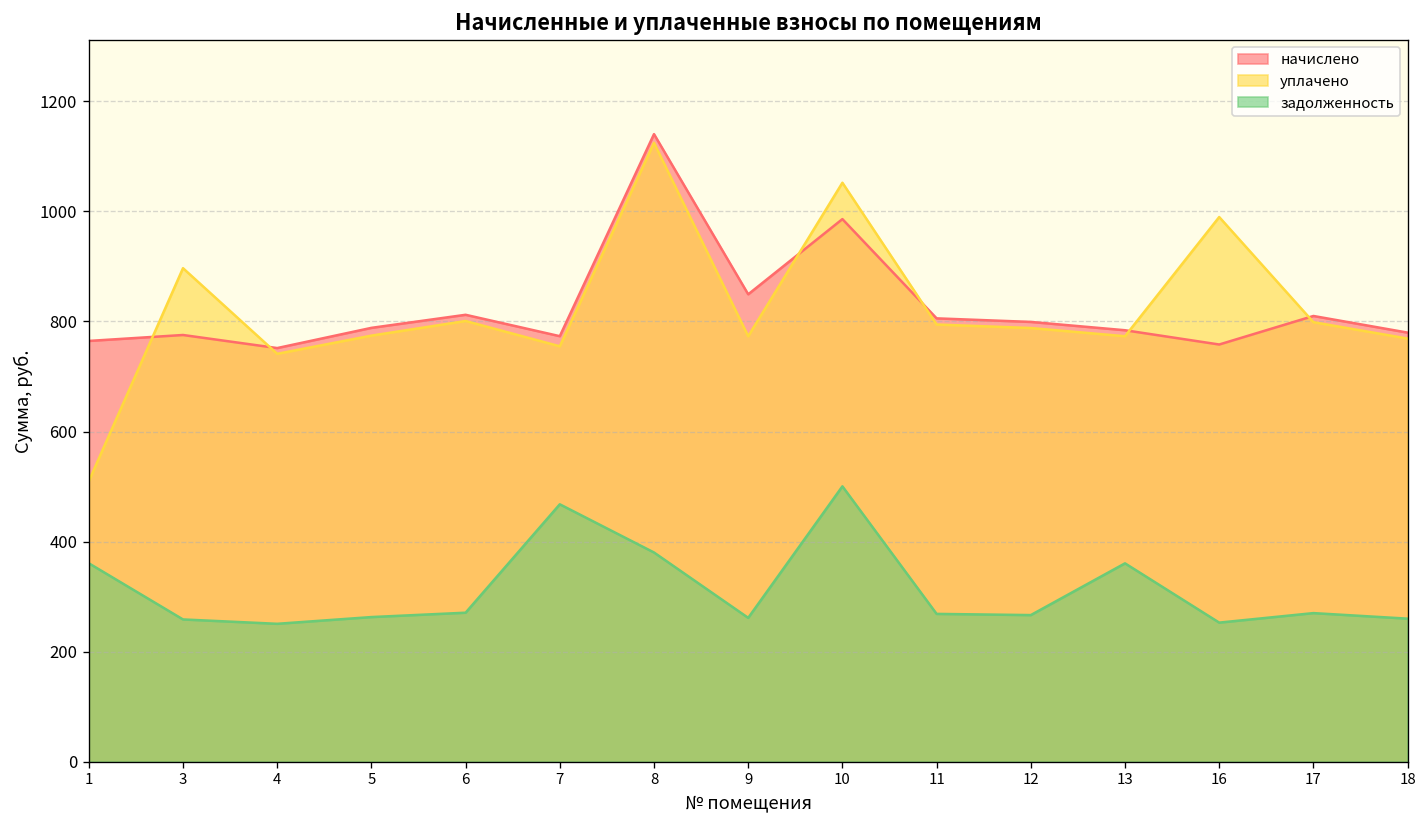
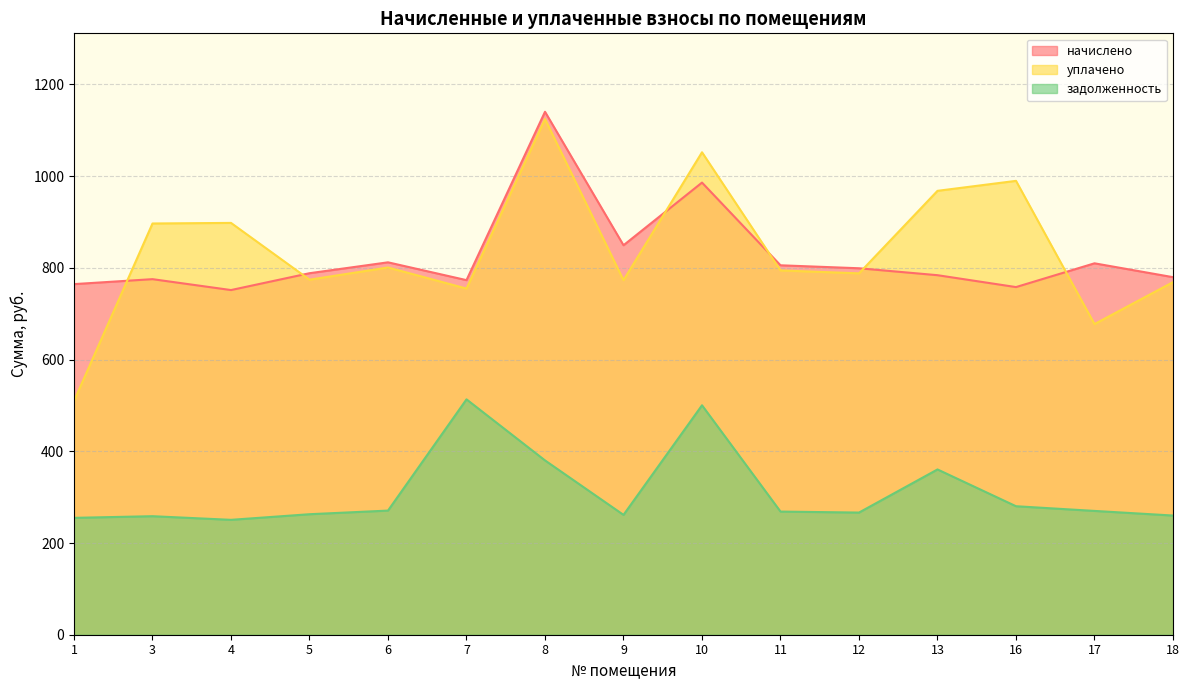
  {
    "начислено": {
      "1": 760,
      "3": 780,
      "4": 750,
      "5": 790,
      "6": 810,
      "7": 770,
      "8": 1140,
      "9": 850,
      "10": 990,
      "11": 810,
      "12": 800,
      "13": 780,
      "16": 760,
      "17": 810,
      "18": 780
    },
    "уплачено": {
      "1": 510,
      "3": 900,
-     "4": 740,
+     "4": 900,
      "5": 770,
      "6": 800,
      "7": 750,
      "8": 1120,
      "9": 770,
      "10": 1050,
      "11": 790,
      "12": 790,
-     "13": 770,
+     "13": 970,
      "16": 990,
-     "17": 800,
+     "17": 680,
      "18": 770
    },
    "задолженность": {
-     "1": 360,
+     "1": 250,
      "3": 260,
      "4": 250,
      "5": 260,
      "6": 270,
-     "7": 470,
+     "7": 510,
      "8": 380,
      "9": 260,
      "10": 500,
      "11": 270,
      "12": 270,
      "13": 360,
-     "16": 250,
+     "16": 280,
      "17": 270,
      "18": 260
    }
  }
